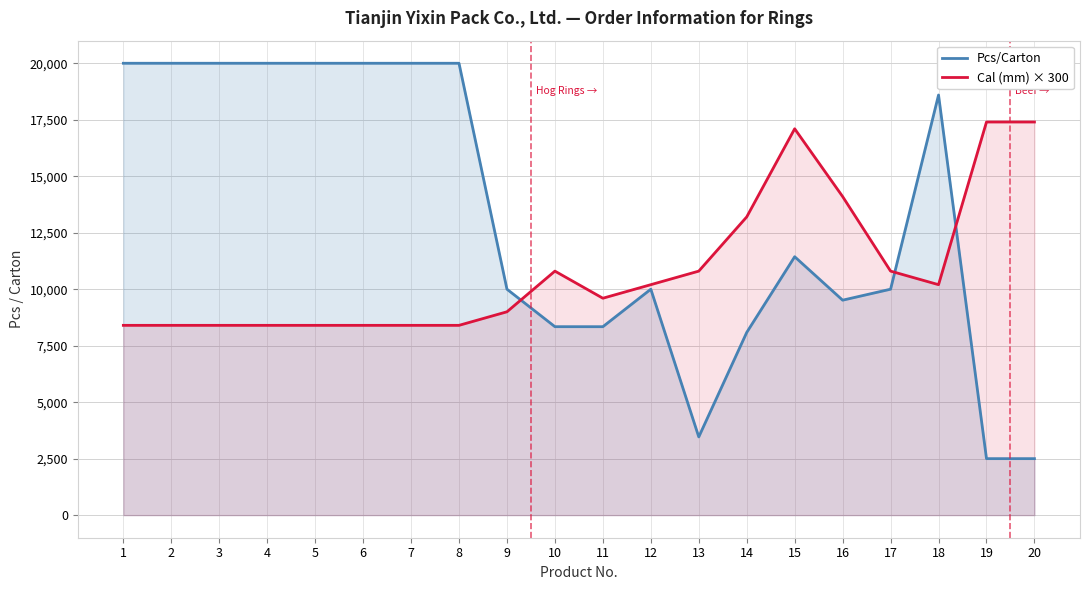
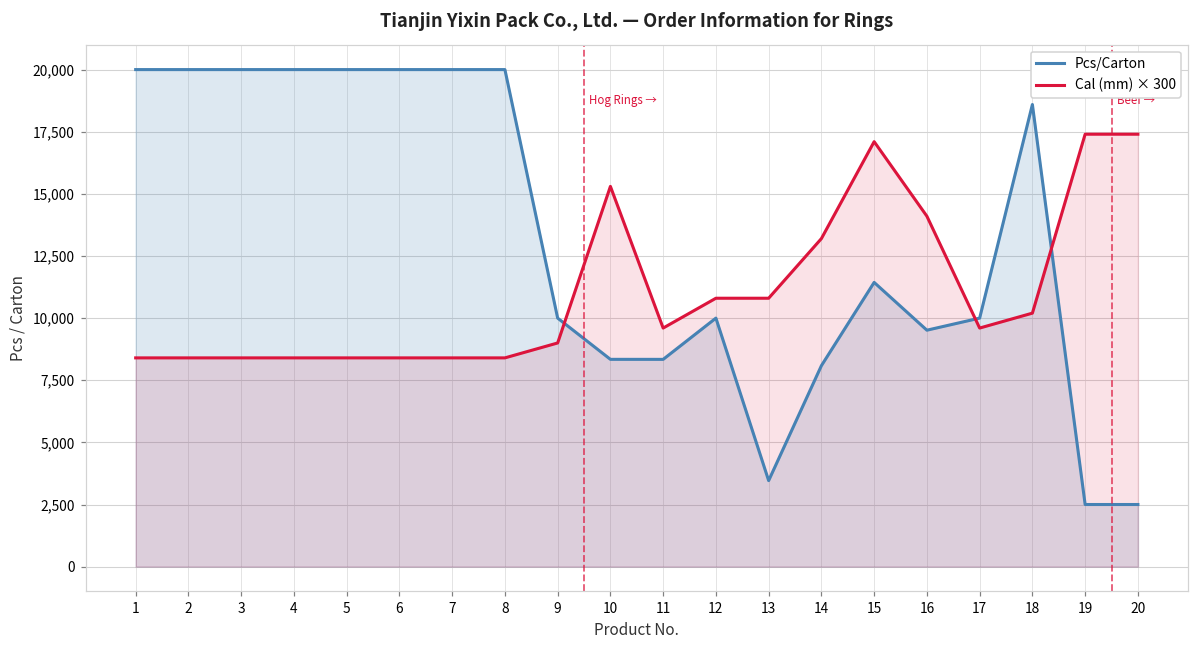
  {
    "Pcs/Carton": {
      "1": "20,000",
      "2": "20,000",
      "3": "20,000",
      "4": "20,000",
      "5": "20,000",
      "6": "20,000",
      "7": "20,000",
      "8": "20,000",
      "9": "10,000",
      "10": "8,300",
      "11": "8,300",
      "12": "10,000",
      "13": "3,500",
      "14": "8,100",
      "15": "11,400",
      "16": "9,500",
      "17": "10,000",
      "18": "18,600",
      "19": "2,500",
      "20": "2,500"
    },
    "Cal (mm) × 300": {
      "1": "8,400",
      "2": "8,400",
      "3": "8,400",
      "4": "8,400",
      "5": "8,400",
      "6": "8,400",
      "7": "8,400",
      "8": "8,400",
      "9": "9,000",
-     "10": "10,800",
+     "10": "15,300",
      "11": "9,600",
-     "12": "10,200",
+     "12": "10,800",
      "13": "10,800",
      "14": "13,200",
      "15": "17,100",
      "16": "14,100",
-     "17": "10,800",
+     "17": "9,600",
      "18": "10,200",
      "19": "17,400",
      "20": "17,400"
    }
  }
